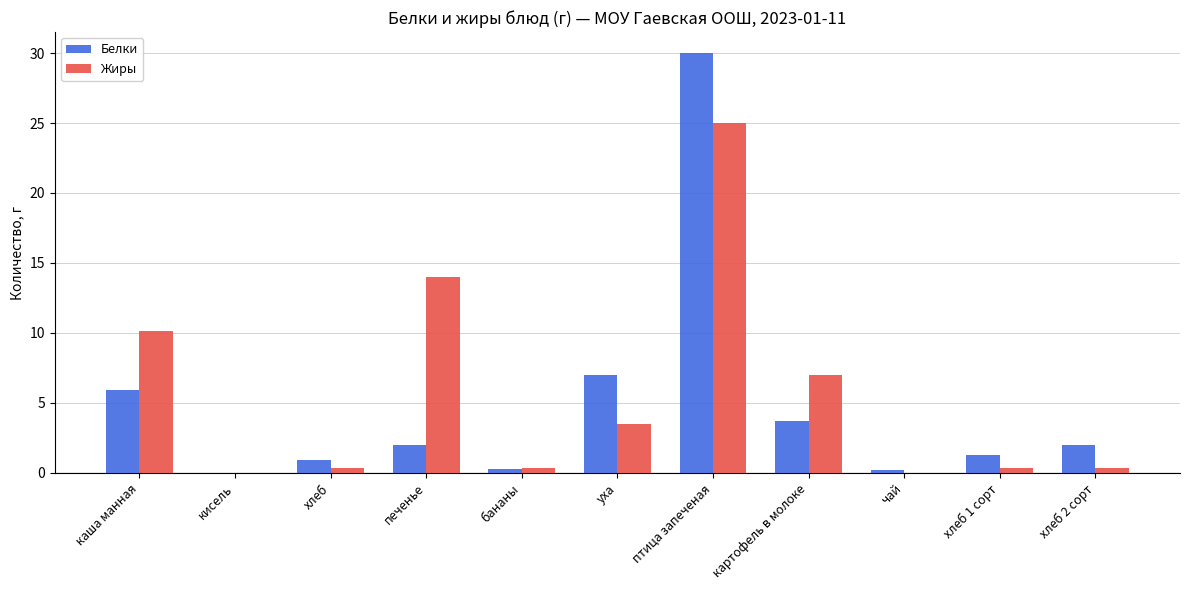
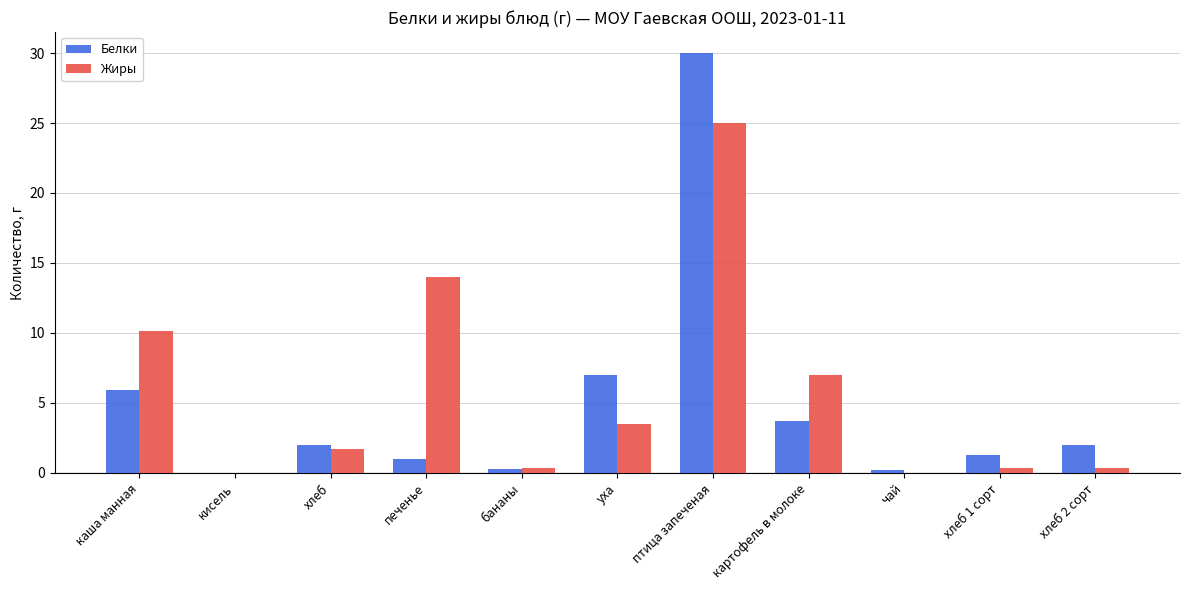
  {
    "Белки": {
      "каша манная": 6.0,
      "кисель": 0.0,
-     "хлеб": 0.9,
-     "печенье": 2,
+     "хлеб": 2.0,
+     "печенье": 1,
      "бананы": 0.3,
      "уха": 7.0,
      "птица запеченая": 30.0,
      "картофель в молоке": 3.7,
      "чай": 0.2,
      "хлеб 1 сорт": 1.3,
      "хлеб 2 сорт": 2.0
    },
    "Жиры": {
      "каша манная": 10.1,
      "кисель": 0.0,
-     "хлеб": 0.4,
+     "хлеб": 1.7,
      "печенье": 14.0,
      "бананы": 0.4,
      "уха": 3.5,
      "птица запеченая": 25.0,
      "картофель в молоке": 7.0,
      "чай": 0.0,
      "хлеб 1 сорт": 0.4,
      "хлеб 2 сорт": 0.4
    }
  }
